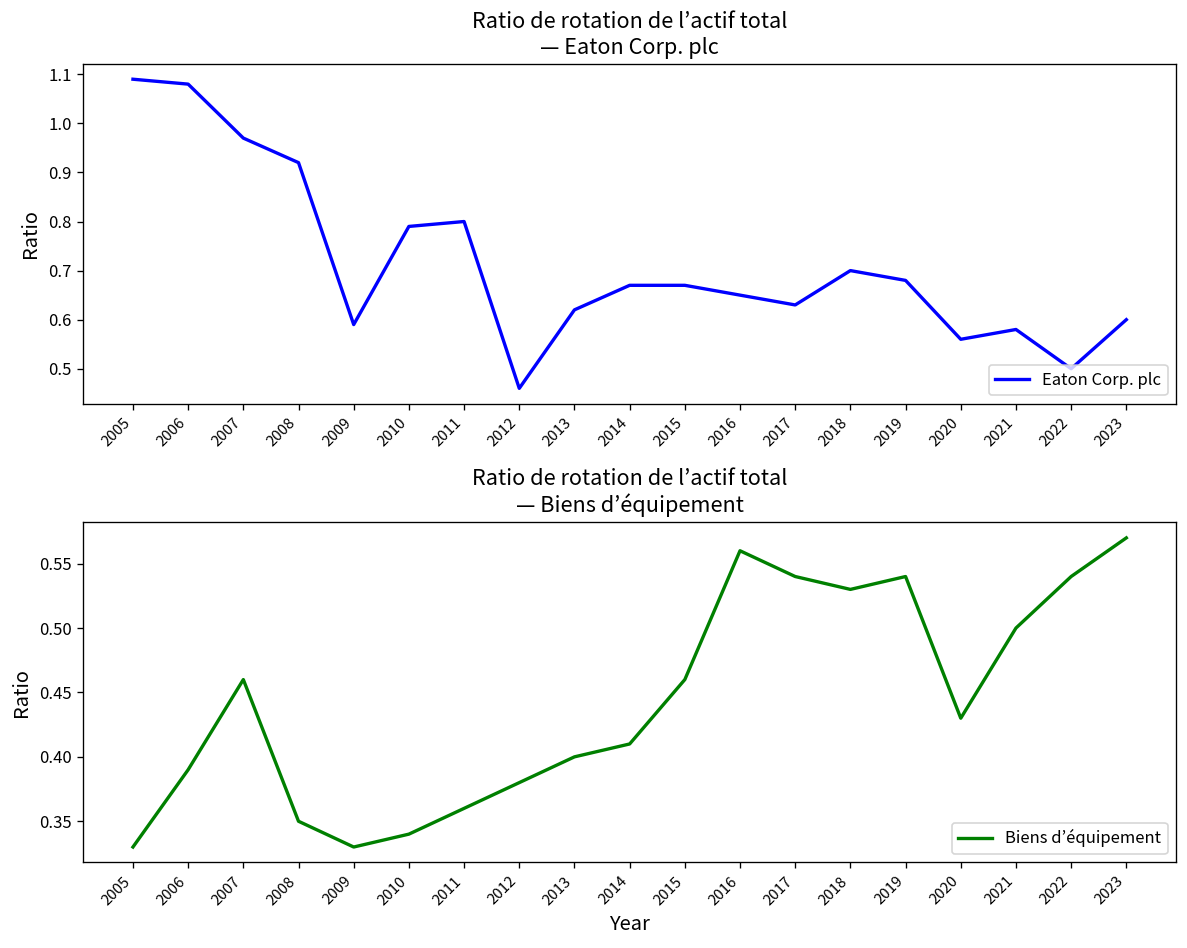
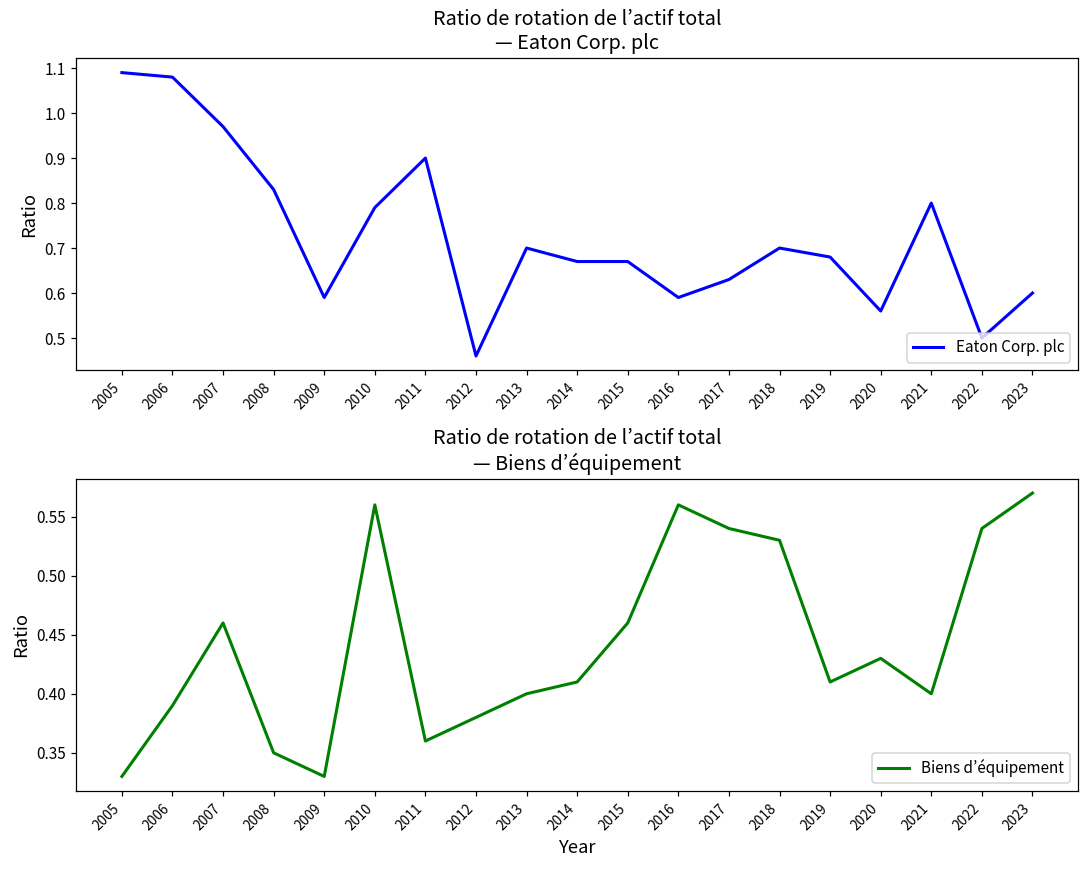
  {
    "Ratio de rotation de l’actif total — Eaton Corp. plc": {
      "2005": 1.09,
      "2006": 1.08,
      "2007": 0.97,
-     "2008": 0.92,
+     "2008": 0.83,
      "2009": 0.59,
      "2010": 0.79,
-     "2011": 0.8,
+     "2011": 0.9,
      "2012": 0.46,
-     "2013": 0.62,
+     "2013": 0.70,
      "2014": 0.67,
      "2015": 0.67,
-     "2016": 0.65,
+     "2016": 0.59,
      "2017": 0.63,
      "2018": 0.70,
      "2019": 0.68,
      "2020": 0.56,
-     "2021": 0.58,
+     "2021": 0.80,
      "2023": 0.60
    },
    "Ratio de rotation de l’actif total — Biens d’équipement": {
      "2005": 0.33,
      "2006": 0.39,
      "2007": 0.46,
      "2008": 0.35,
      "2009": 0.33,
-     "2010": 0.34,
+     "2010": 0.56,
      "2011": 0.36,
      "2012": 0.38,
      "2013": 0.40,
      "2014": 0.41,
      "2015": 0.46,
      "2016": 0.56,
      "2017": 0.54,
      "2018": 0.53,
-     "2019": 0.54,
+     "2019": 0.41,
      "2020": 0.43,
-     "2021": 0.5,
+     "2021": 0.4,
      "2022": 0.54,
      "2023": 0.57
    }
  }
